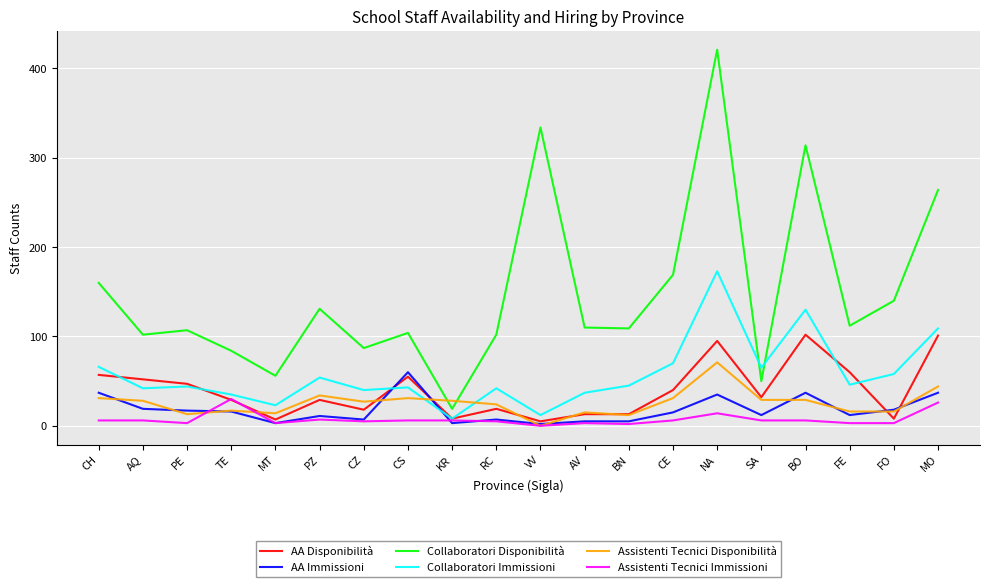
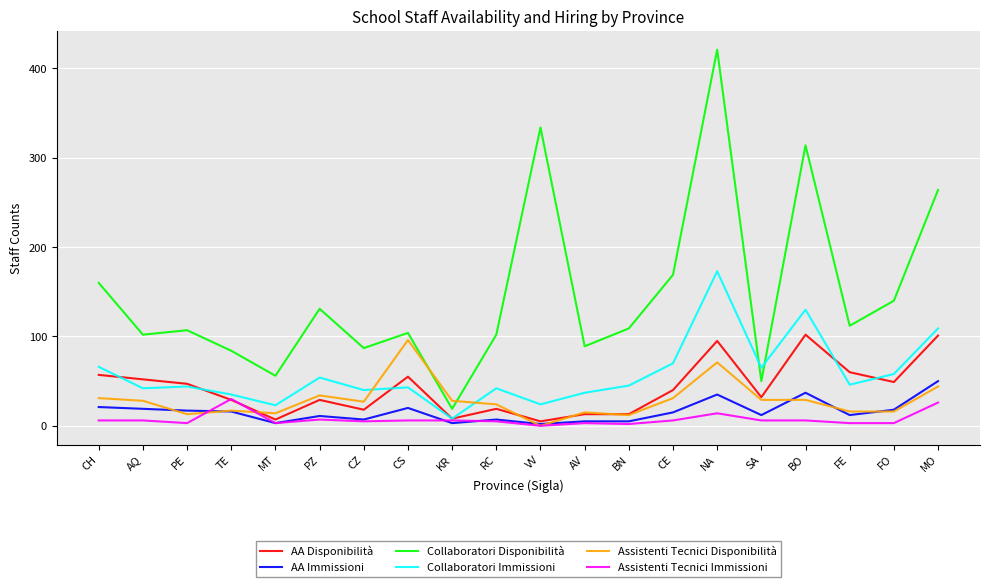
  {
    "AA Disponibilità": {
      "CH": 60,
      "AQ": 50,
      "PE": 50,
      "MT": 10,
      "PZ": 30,
      "CZ": 20,
      "CS": 60,
      "RC": 20,
      "VV": 10,
      "CE": 40,
      "NA": 100,
      "SA": 30,
      "BO": 100,
      "FE": 60,
-     "FO": 10,
+     "FO": 50,
      "MO": 100
    },
    "AA Immissioni": {
-     "CH": 40,
+     "CH": 20,
      "AQ": 20,
      "PE": 20,
      "PZ": 10,
-     "CS": 60,
+     "CS": 20,
      "KR": 0,
      "BN": 10,
      "CE": 20,
      "NA": 40,
      "SA": 10,
      "BO": 40,
      "FE": 10,
-     "MO": 40
+     "MO": 50
    },
    "Collaboratori Disponibilità": {
      "CH": 160,
      "AQ": 100,
      "PE": 110,
      "TE": 80,
      "MT": 60,
      "PZ": 130,
      "CZ": 90,
      "CS": 100,
      "KR": 20,
      "RC": 100,
      "VV": 330,
-     "AV": 110,
+     "AV": 90,
      "BN": 110,
      "CE": 170,
      "NA": 420,
      "SA": 50,
      "BO": 310,
      "FE": 110,
      "FO": 140,
      "MO": 260
    },
    "Collaboratori Immissioni": {
      "CH": 70,
      "AQ": 40,
      "PE": 40,
      "TE": 40,
      "MT": 20,
      "PZ": 50,
      "CZ": 40,
      "CS": 40,
      "RC": 40,
-     "VV": 10,
+     "VV": 20,
      "AV": 40,
      "BN": 50,
      "CE": 70,
      "NA": 170,
      "SA": 70,
      "BO": 130,
      "FE": 50,
      "FO": 60,
      "MO": 110
    },
    "Assistenti Tecnici Disponibilità": {
      "CH": 30,
      "AQ": 30,
      "PE": 10,
      "MT": 10,
      "PZ": 30,
      "CZ": 30,
-     "CS": 30,
+     "CS": 100,
      "KR": 30,
      "RC": 20,
      "CE": 30,
      "NA": 70,
      "SA": 30,
      "BO": 30,
      "FE": 20,
      "MO": 40
    },
    "Assistenti Tecnici Immissioni": {
      "CH": 10,
      "AQ": 10,
      "PE": 0,
      "PZ": 10,
      "CS": 10,
      "BN": 0,
      "CE": 10,
      "NA": 10,
      "SA": 10,
      "BO": 10,
      "FE": 0,
      "FO": 0,
      "MO": 30
    }
  }
